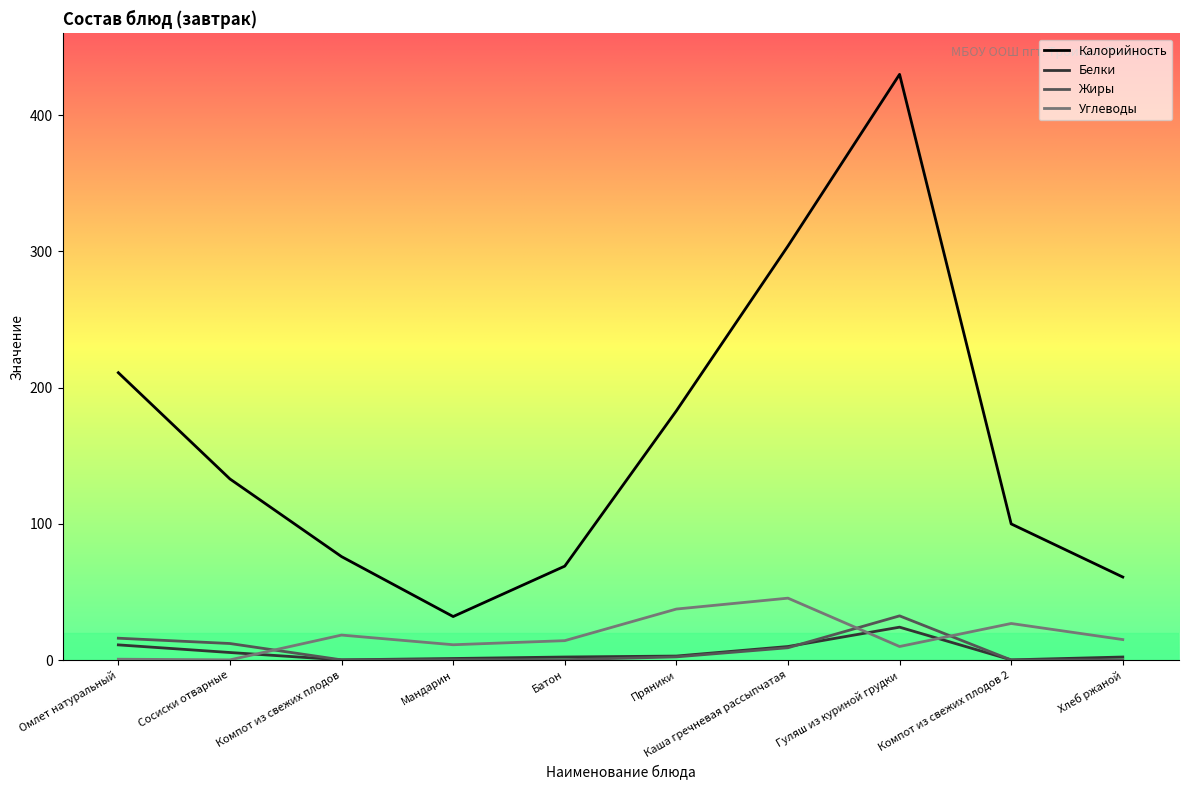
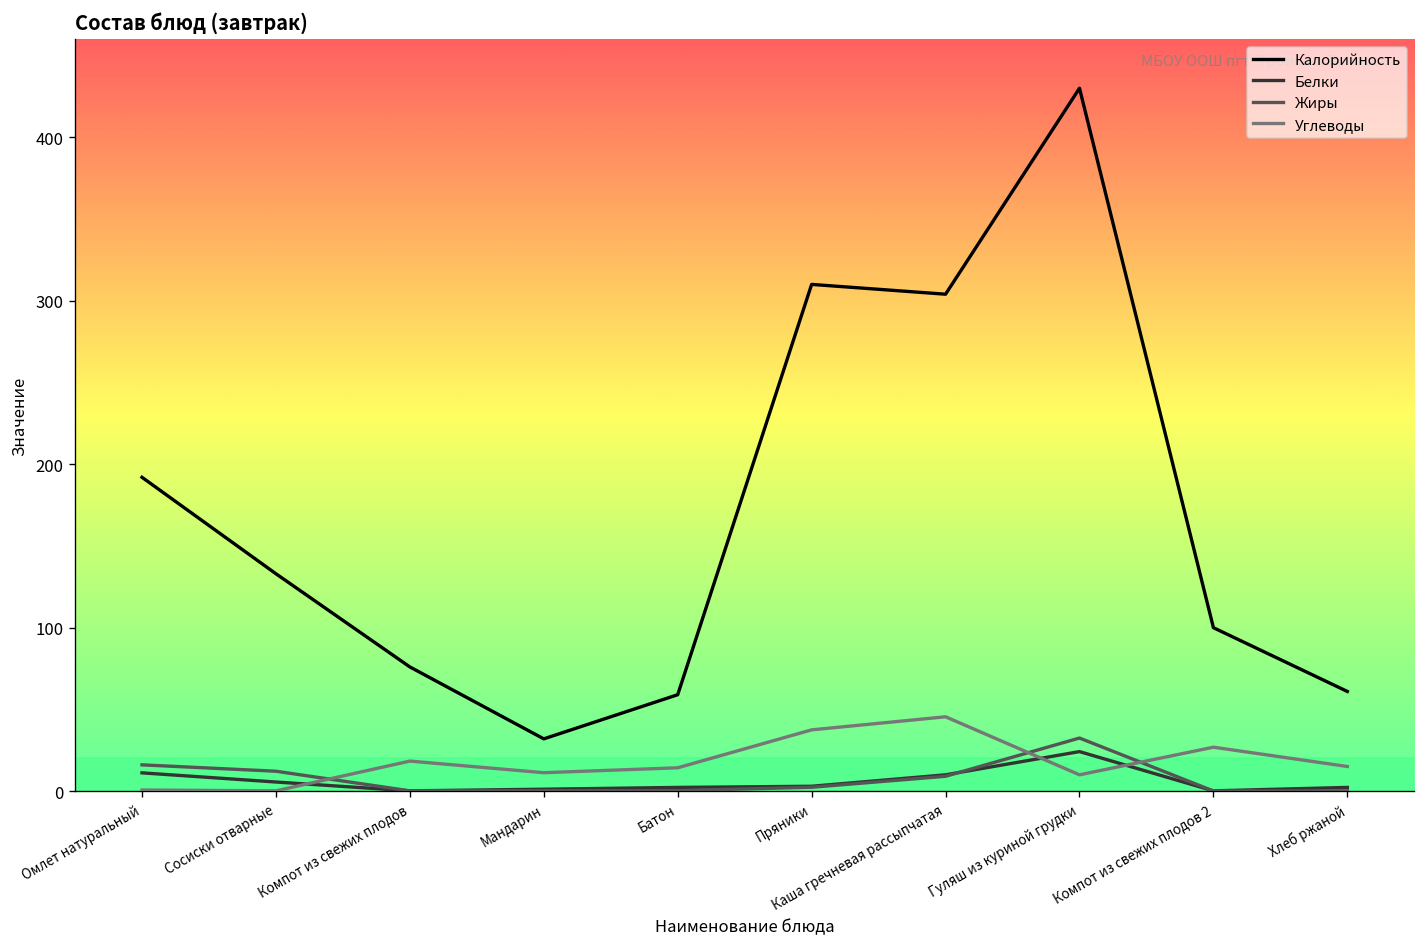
  {
    "Калорийность": {
-     "Омлет натуральный": 211,
+     "Омлет натуральный": 192,
      "Сосиски отварные": 133,
      "Компот из свежих плодов": 76,
      "Мандарин": 32,
-     "Батон": 69,
-     "Пряники": 183,
+     "Батон": 59,
+     "Пряники": 310,
      "Каша гречневая рассыпчатая": 304,
      "Гуляш из куриной грудки": 430,
      "Компот из свежих плодов 2": 100,
      "Хлеб ржаной": 61
    }
  }
